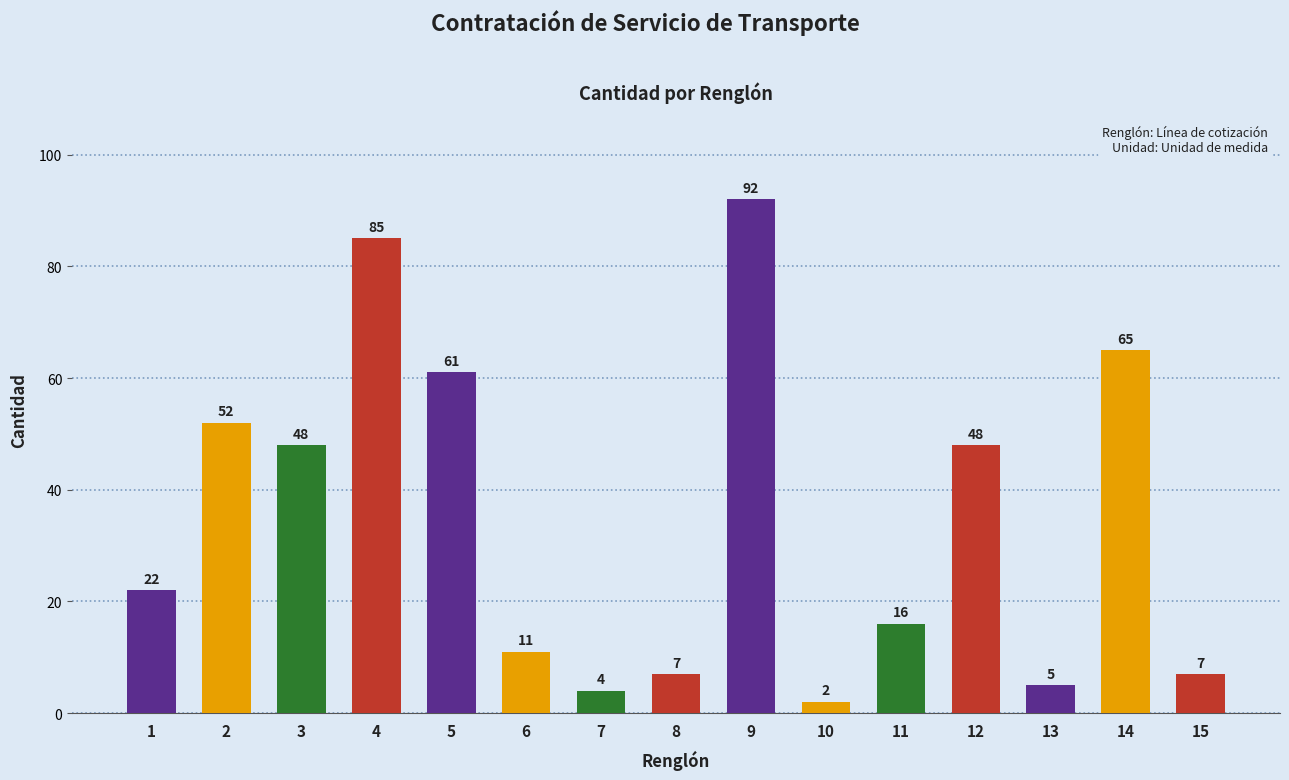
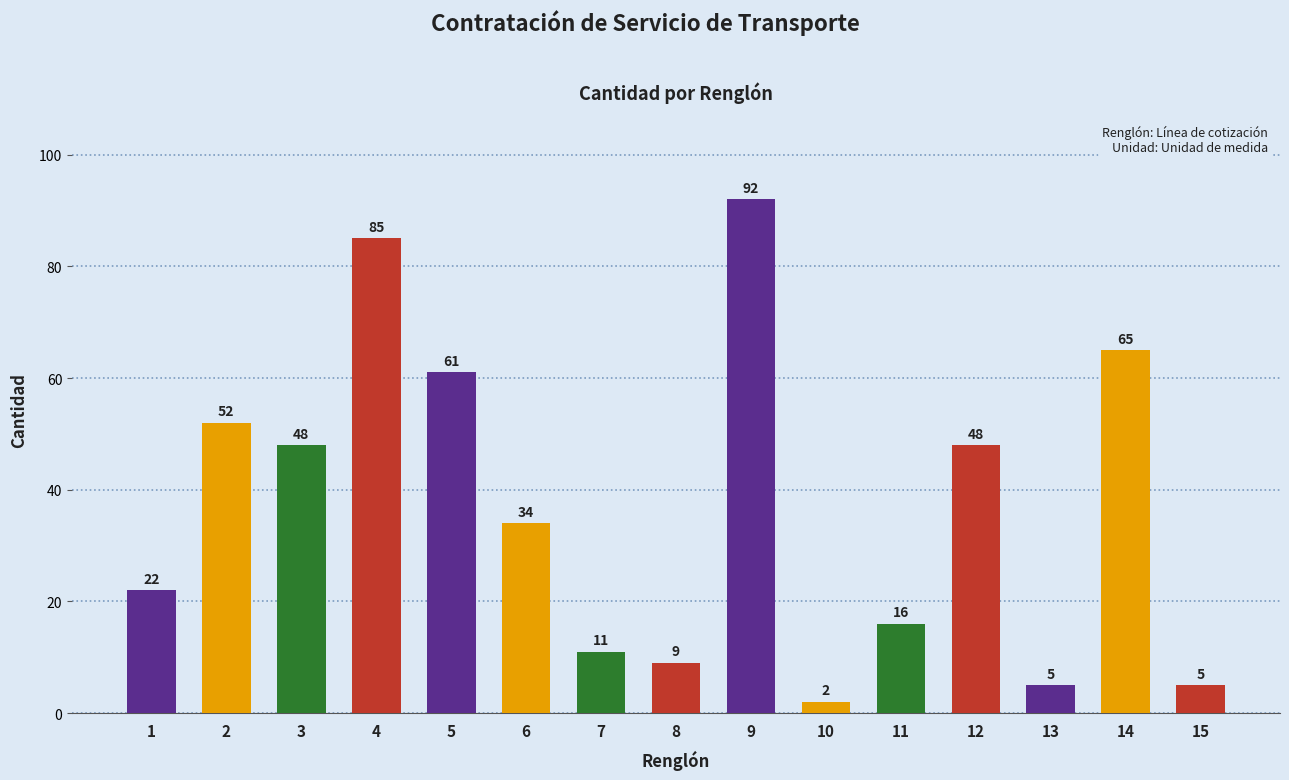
  {
    "1": 22,
    "2": 52,
    "3": 48,
    "4": 85,
    "5": 61,
-   "6": 11,
-   "7": 4,
-   "8": 7,
+   "6": 34,
+   "7": 11,
+   "8": 9,
    "9": 92,
    "10": 2,
    "11": 16,
    "12": 48,
    "13": 5,
    "14": 65,
-   "15": 7
+   "15": 5
  }
